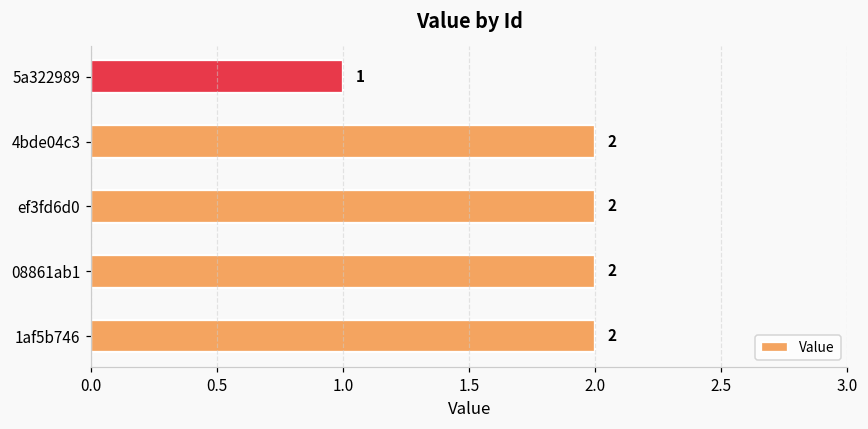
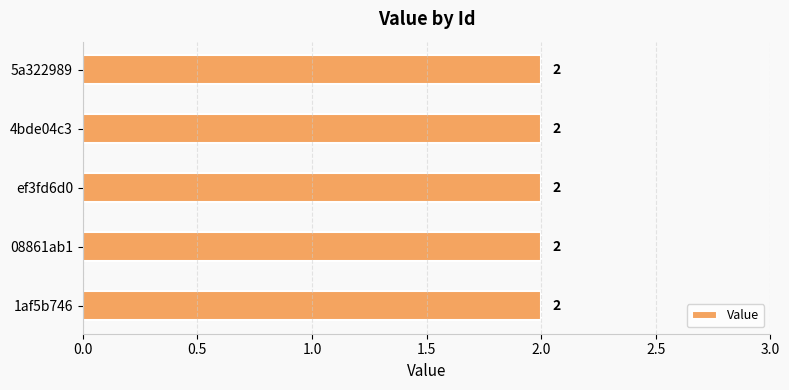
  {
-   "5a322989": 1,
+   "5a322989": 2,
    "4bde04c3": 2,
    "ef3fd6d0": 2,
    "08861ab1": 2,
    "1af5b746": 2
  }
